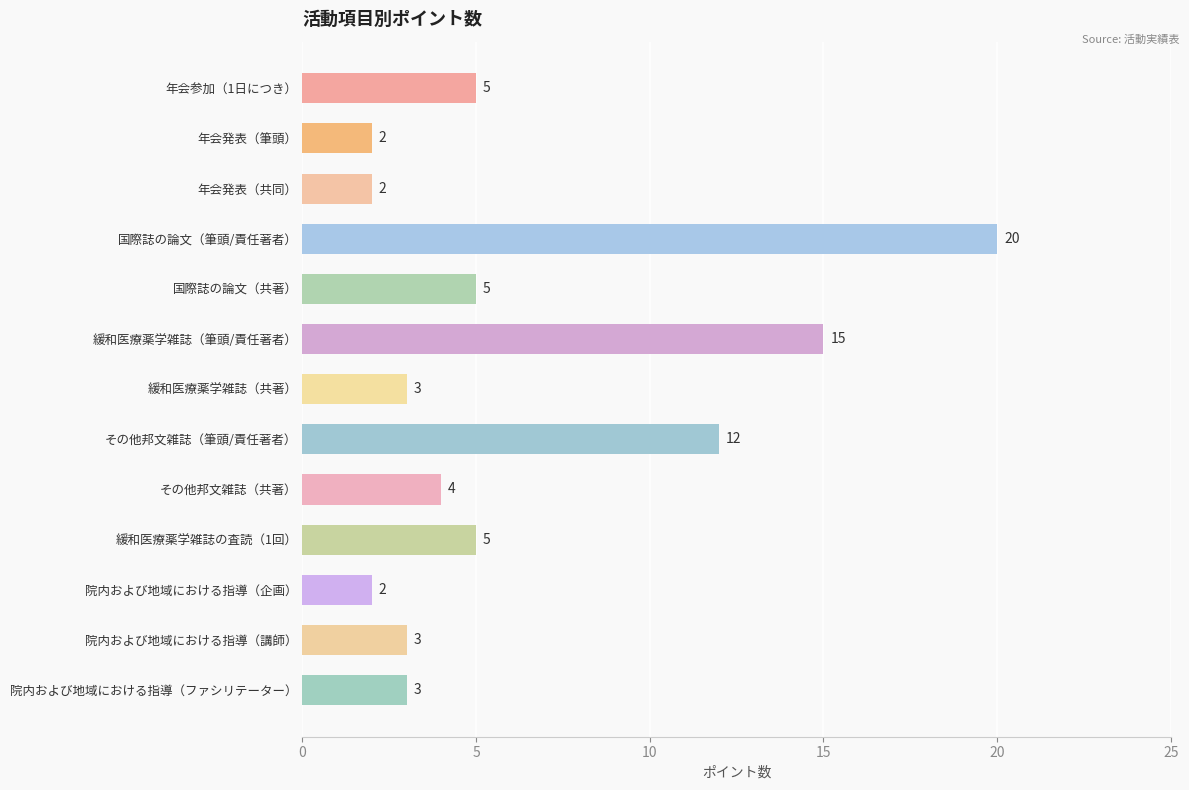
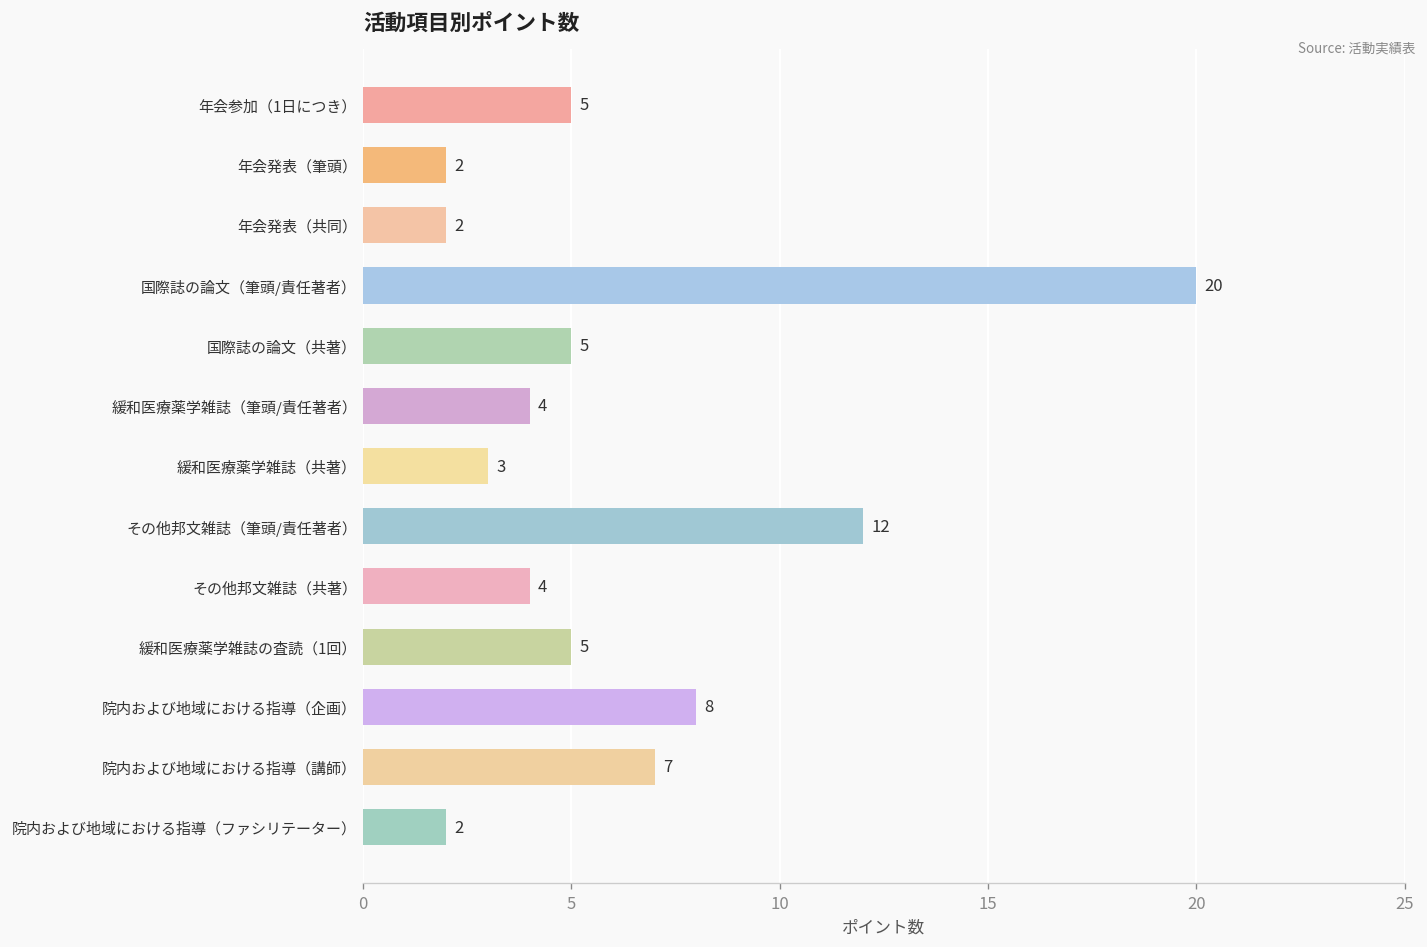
  {
    "年会参加（1日につき）": 5,
    "年会発表（筆頭）": 2,
    "年会発表（共同）": 2,
    "国際誌の論文（筆頭/責任著者）": 20,
    "国際誌の論文（共著）": 5,
-   "緩和医療薬学雑誌（筆頭/責任著者）": 15,
+   "緩和医療薬学雑誌（筆頭/責任著者）": 4,
    "緩和医療薬学雑誌（共著）": 3,
    "その他邦文雑誌（筆頭/責任著者）": 12,
    "その他邦文雑誌（共著）": 4,
    "緩和医療薬学雑誌の査読（1回）": 5,
-   "院内および地域における指導（企画）": 2,
-   "院内および地域における指導（講師）": 3,
-   "院内および地域における指導（ファシリテーター）": 3
+   "院内および地域における指導（企画）": 8,
+   "院内および地域における指導（講師）": 7,
+   "院内および地域における指導（ファシリテーター）": 2
  }
